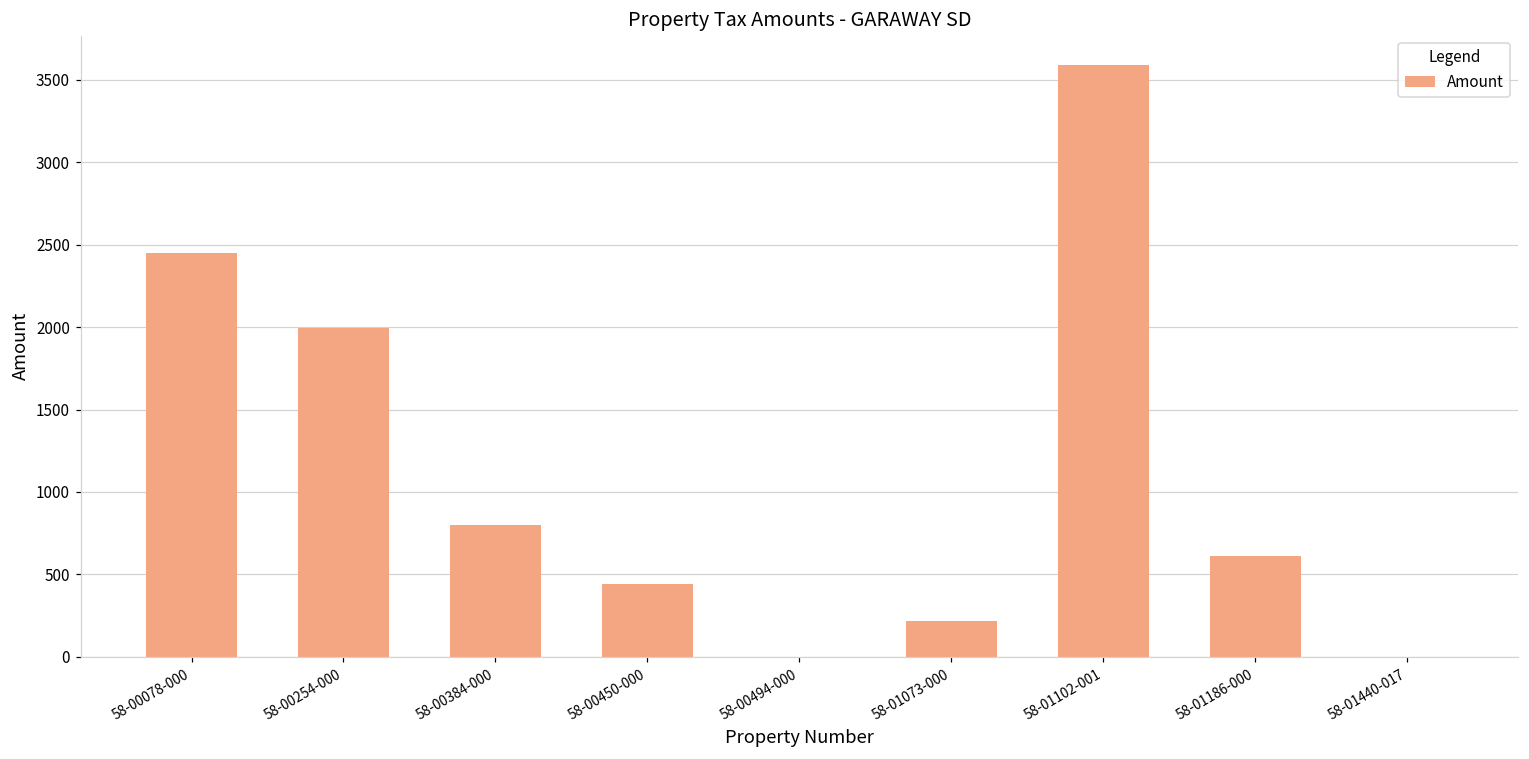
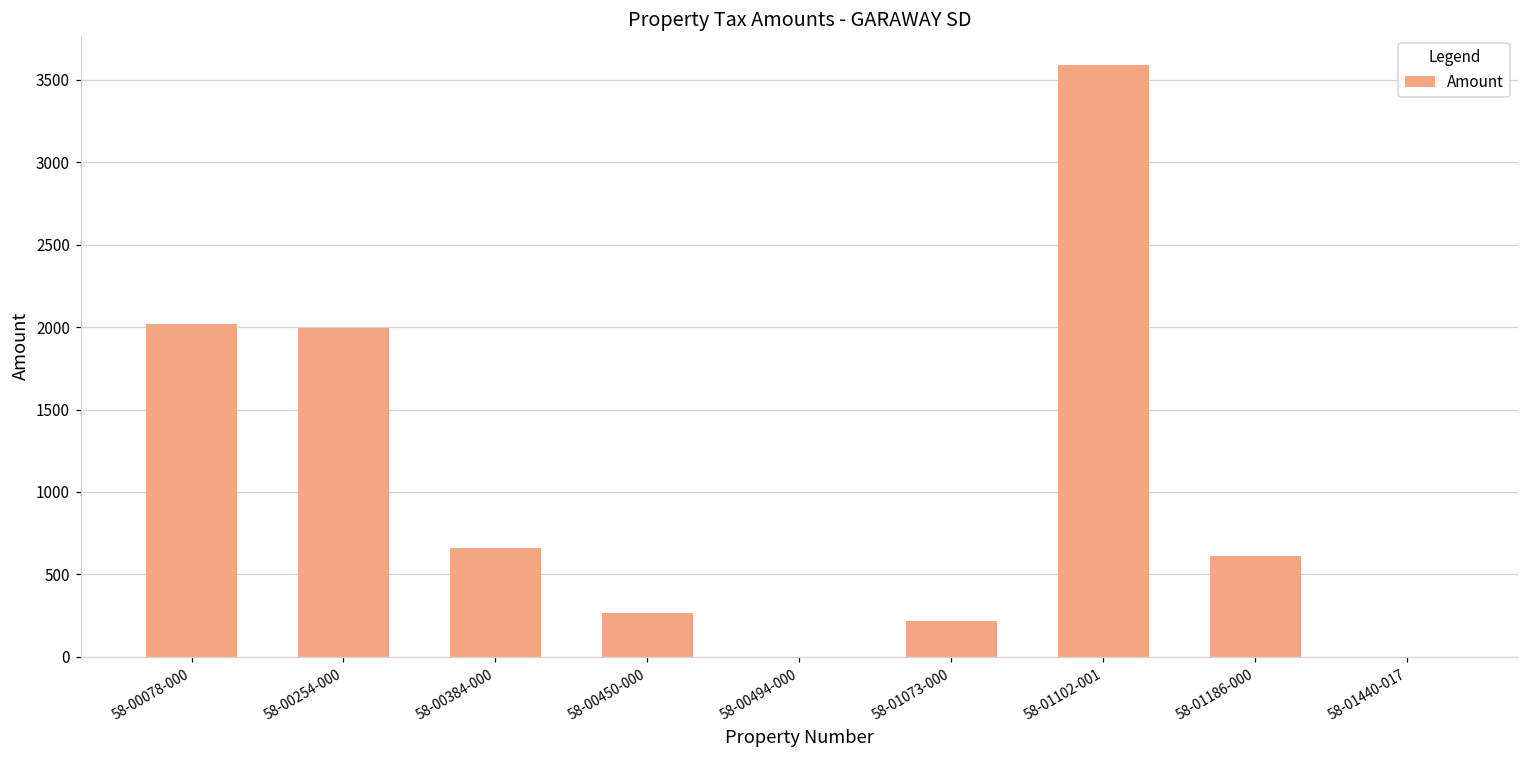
  {
-   "58-00078-000": 2450,
+   "58-00078-000": 2020,
    "58-00254-000": 2000,
-   "58-00384-000": 800,
-   "58-00450-000": 440,
+   "58-00384-000": 660,
+   "58-00450-000": 270,
    "58-01073-000": 210,
    "58-01102-001": 3590,
    "58-01186-000": 610
  }
